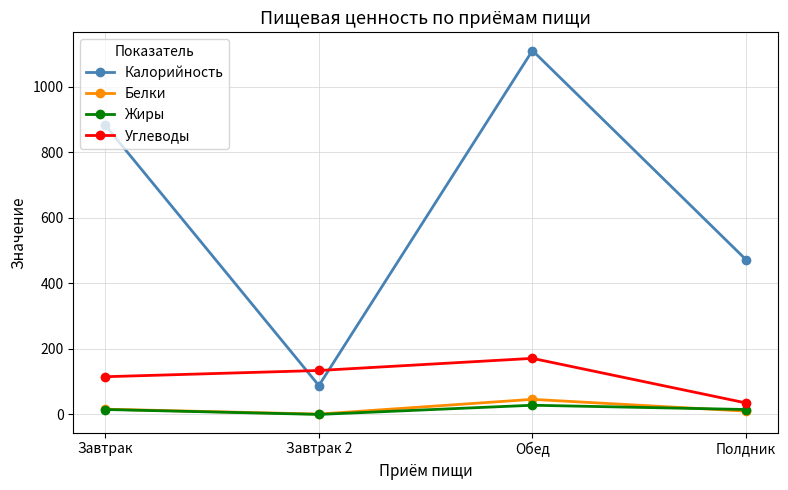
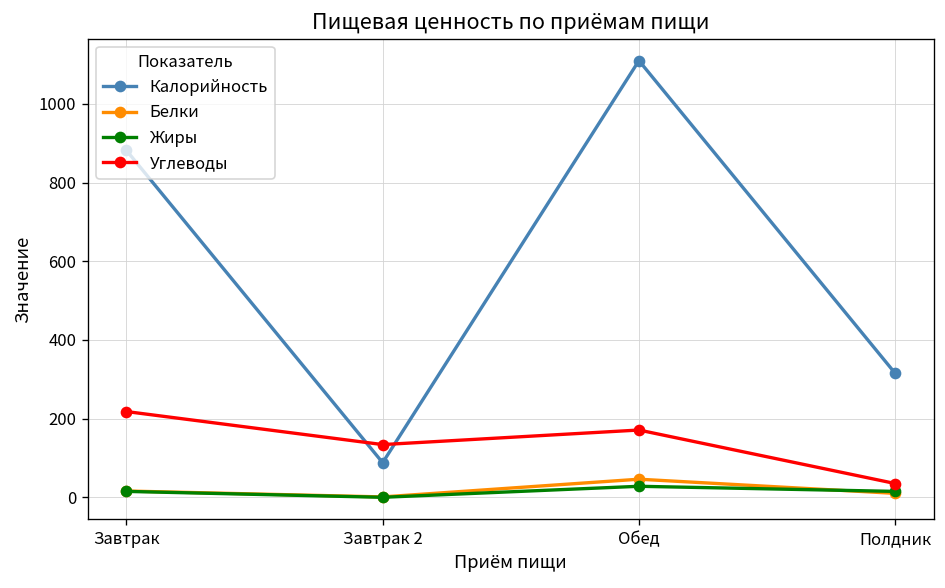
  {
    "Калорийность": {
      "Завтрак 2": 90,
      "Обед": 1110,
-     "Полдник": 470
+     "Полдник": 320
    },
    "Белки": {
      "Обед": 50
    },
    "Жиры": {
      "Обед": 30
    },
    "Углеводы": {
-     "Завтрак": 120,
+     "Завтрак": 220,
      "Завтрак 2": 130,
      "Обед": 170,
      "Полдник": 40
    }
  }
